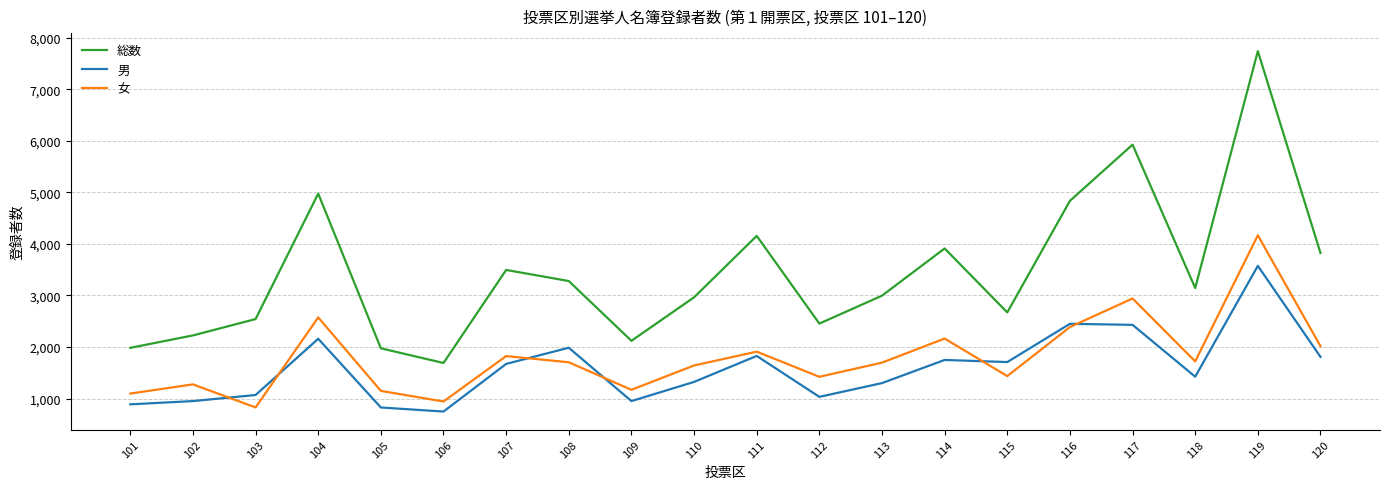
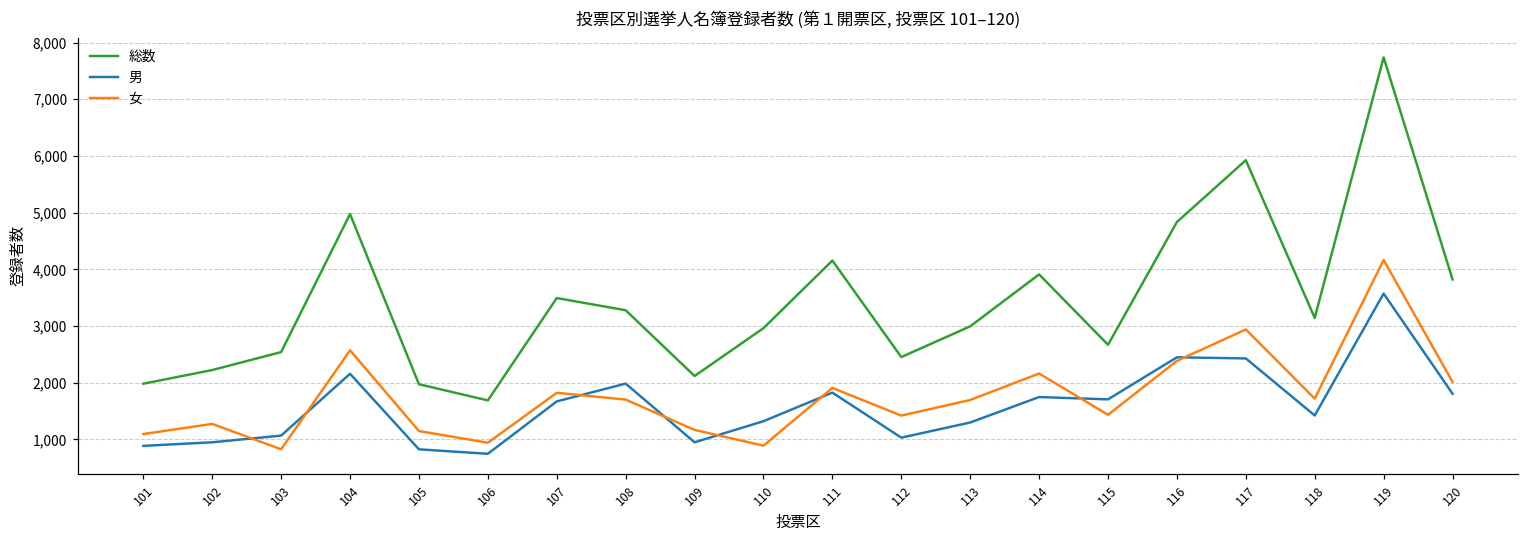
  {
    "総数": {
      "101": "2,000",
      "102": "2,200",
      "103": "2,500",
      "104": "5,000",
      "105": "2,000",
      "106": "1,700",
      "107": "3,500",
      "108": "3,300",
      "109": "2,100",
      "110": "3,000",
      "111": "4,200",
      "112": "2,500",
      "113": "3,000",
      "114": "3,900",
      "115": "2,700",
      "116": "4,800",
      "117": "5,900",
      "118": "3,100",
      "119": "7,700",
      "120": "3,800"
    },
    "男": {
      "101": "900",
      "102": "1,000",
      "103": "1,100",
      "104": "2,200",
      "105": "800",
      "106": "700",
      "107": "1,700",
      "108": "2,000",
      "109": "1,000",
      "110": "1,300",
      "111": "1,800",
      "112": "1,000",
      "113": "1,300",
      "114": "1,700",
      "115": "1,700",
      "116": "2,400",
      "117": "2,400",
      "118": "1,400",
      "119": "3,600",
      "120": "1,800"
    },
    "女": {
      "101": "1,100",
      "102": "1,300",
      "103": "800",
      "104": "2,600",
      "105": "1,100",
      "106": "900",
      "107": "1,800",
      "108": "1,700",
      "109": "1,200",
-     "110": "1,600",
+     "110": "900",
      "111": "1,900",
      "112": "1,400",
      "113": "1,700",
      "114": "2,200",
      "115": "1,400",
      "116": "2,400",
      "117": "2,900",
      "118": "1,700",
      "119": "4,200",
      "120": "2,000"
    }
  }
